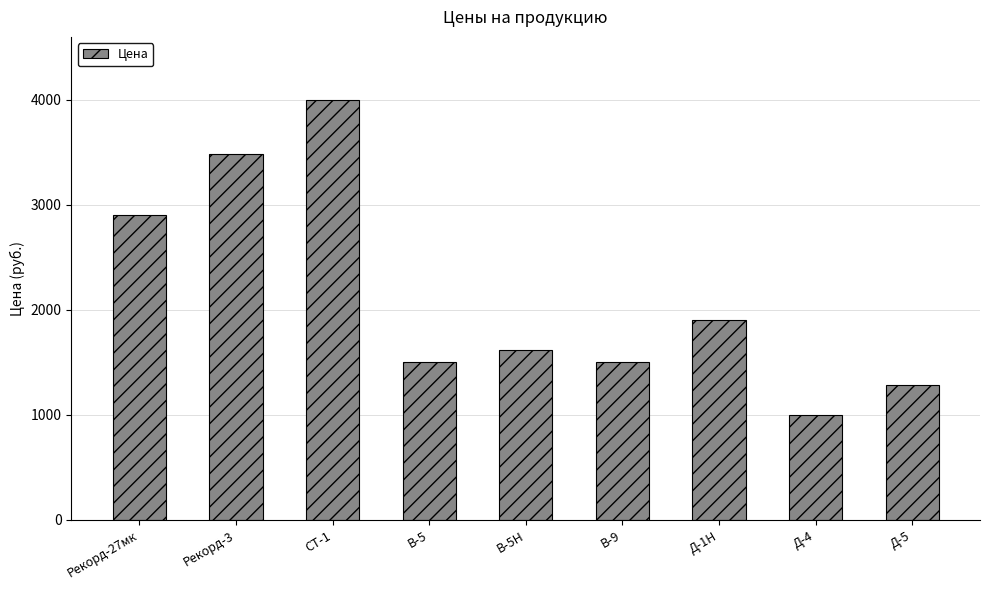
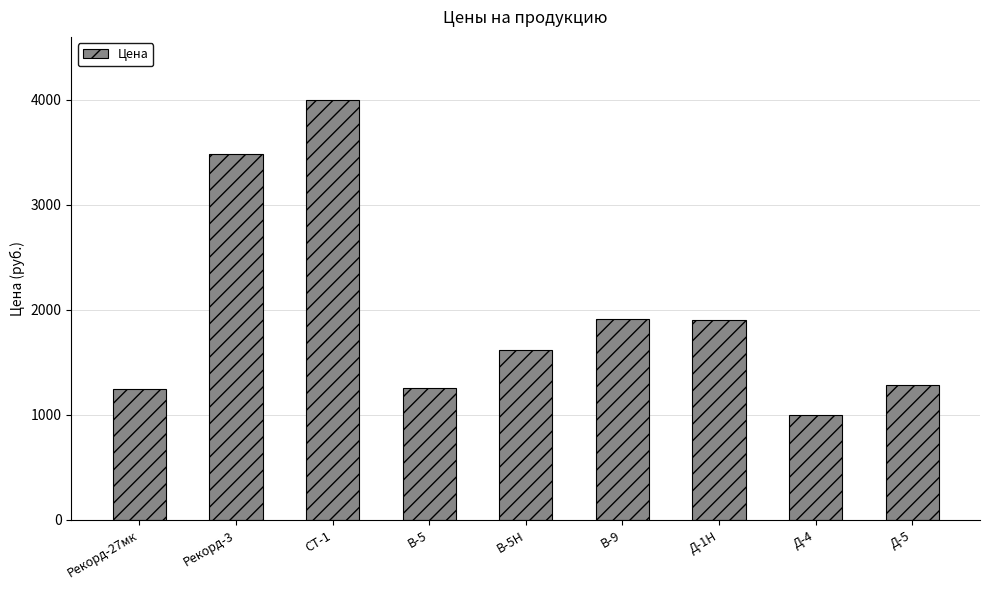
  {
-   "Рекорд-27мк": 2900,
+   "Рекорд-27мк": 1250,
    "Рекорд-3": 3490,
    "СТ-1": 4000,
-   "В-5": 1500,
+   "В-5": 1260,
    "В-5Н": 1620,
-   "B-9": 1500,
+   "B-9": 1920,
    "Д-1Н": 1900,
    "Д-4": 1000,
    "Д-5": 1290
  }
